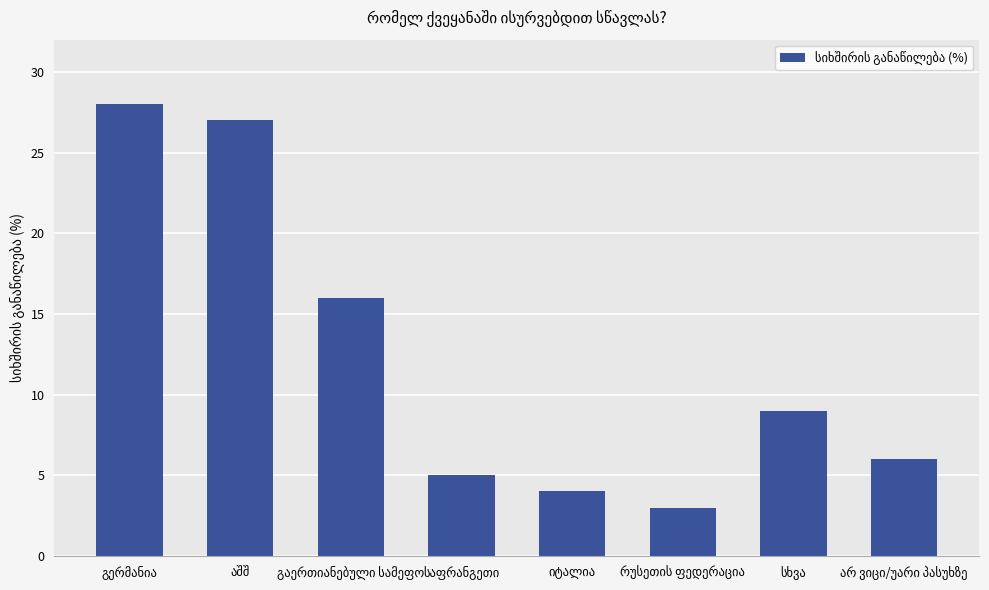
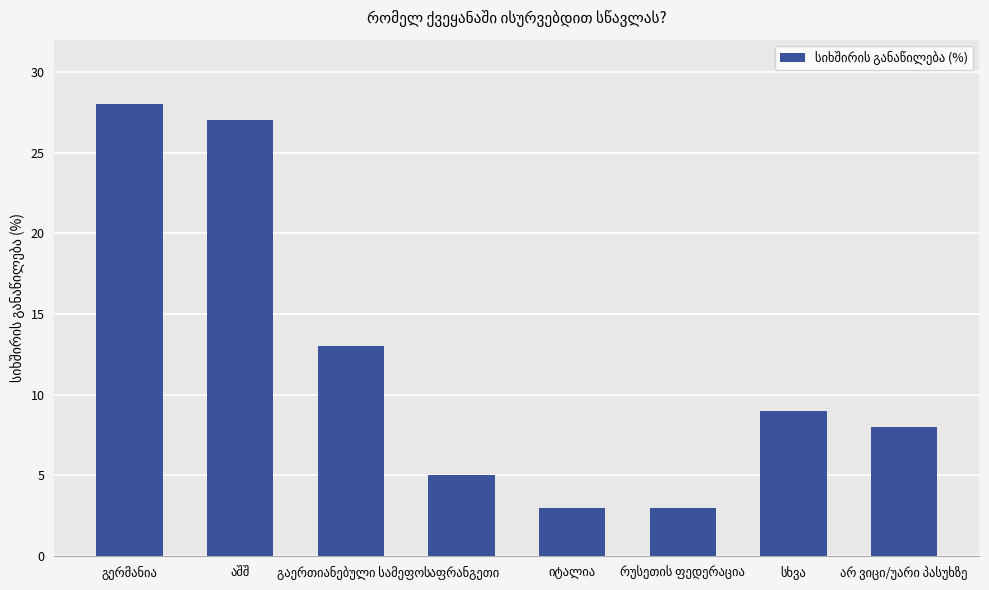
  {
    "გერმანია": 28,
    "აშშ": 27,
-   "გაერთიანებული სამეფო": 16,
+   "გაერთიანებული სამეფო": 13,
    "საფრანგეთი": 5,
-   "იტალია": 4,
+   "იტალია": 3,
    "რუსეთის ფედერაცია": 3,
    "სხვა": 9,
-   "არ ვიცი/უარი პასუხზე": 6
+   "არ ვიცი/უარი პასუხზე": 8
  }
